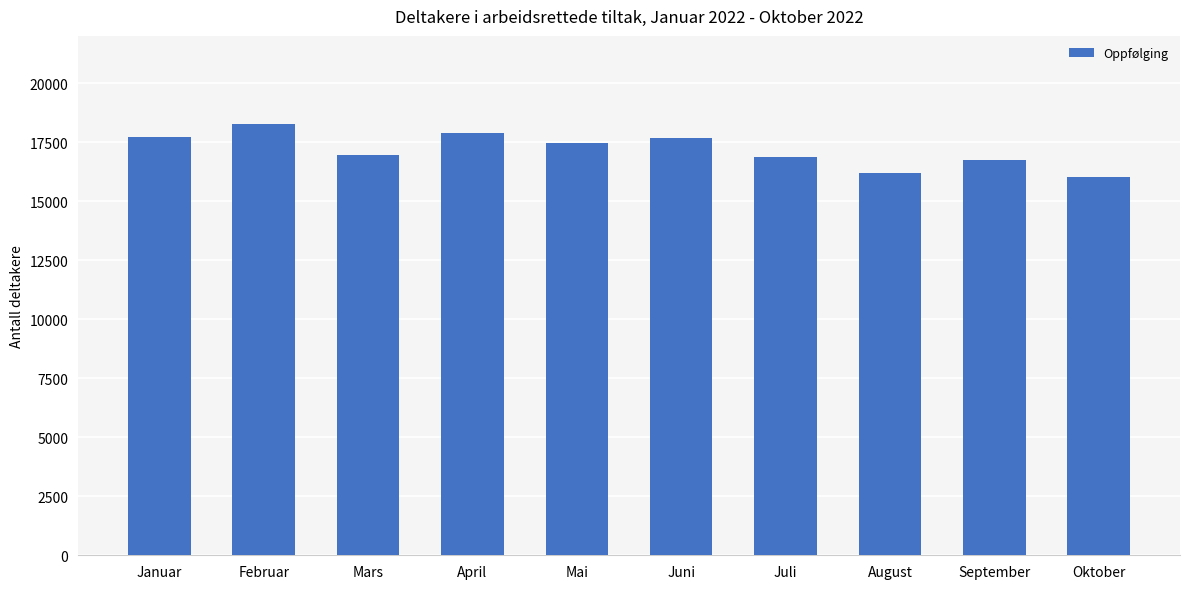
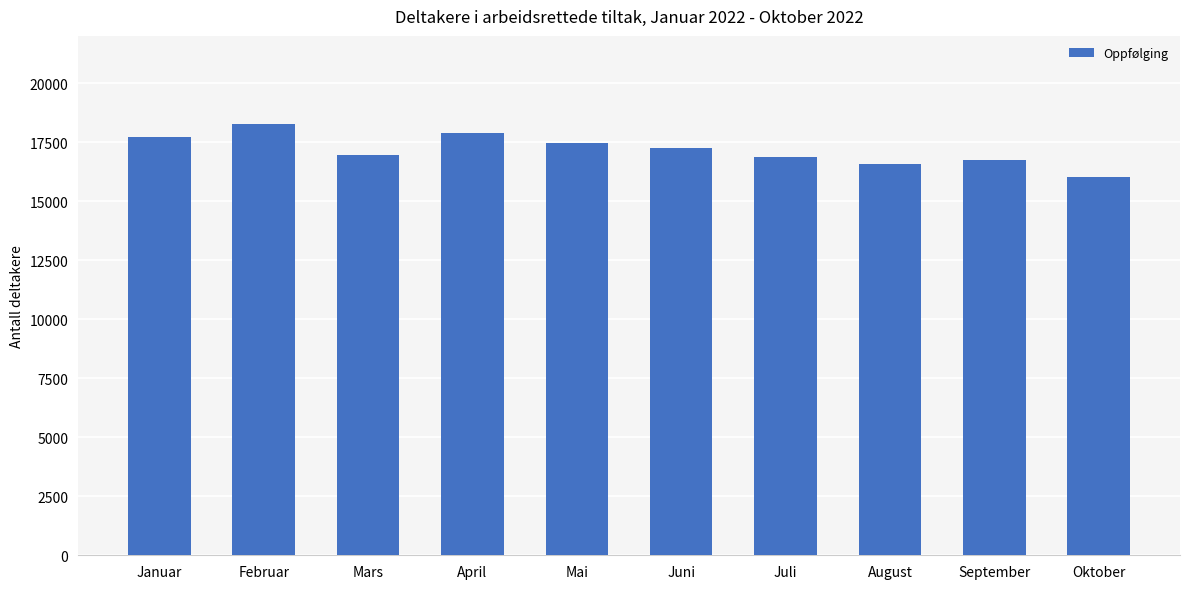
  {
    "Januar": 17700,
    "Februar": 18300,
    "Mars": 16900,
    "April": 17900,
    "Mai": 17500,
-   "Juni": 17700,
+   "Juni": 17300,
    "Juli": 16900,
-   "August": 16200,
+   "August": 16600,
    "September": 16700,
    "Oktober": 16000
  }
